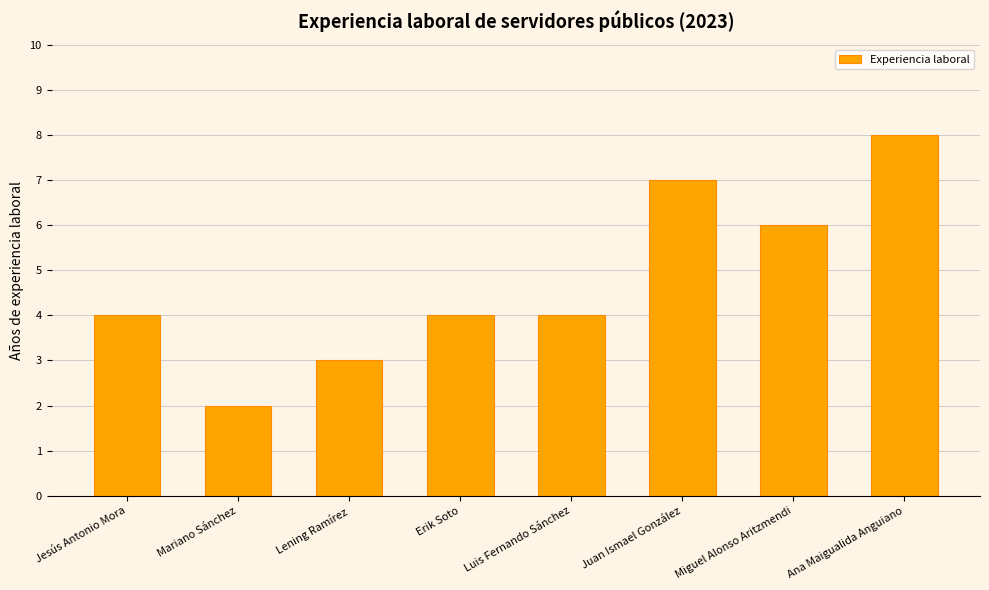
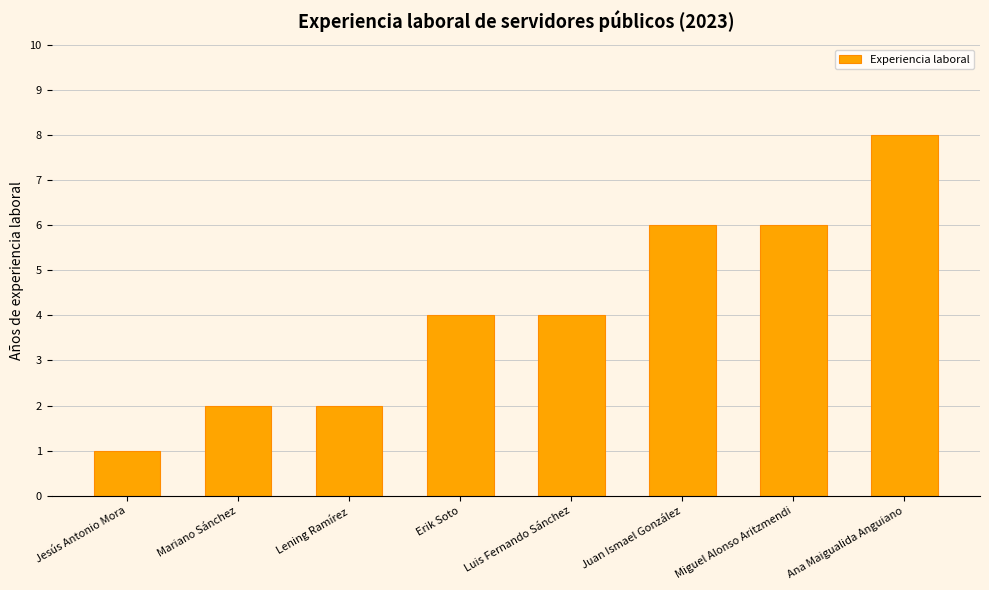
  {
-   "Jesús Antonio Mora": 4,
+   "Jesús Antonio Mora": 1,
    "Mariano Sánchez": 2,
-   "Lening Ramírez": 3,
+   "Lening Ramírez": 2,
    "Erik Soto": 4,
    "Luis Fernando Sánchez": 4,
-   "Juan Ismael González": 7,
+   "Juan Ismael González": 6,
    "Miguel Alonso Aritzmendi": 6,
    "Ana Maigualida Anguiano": 8
  }
